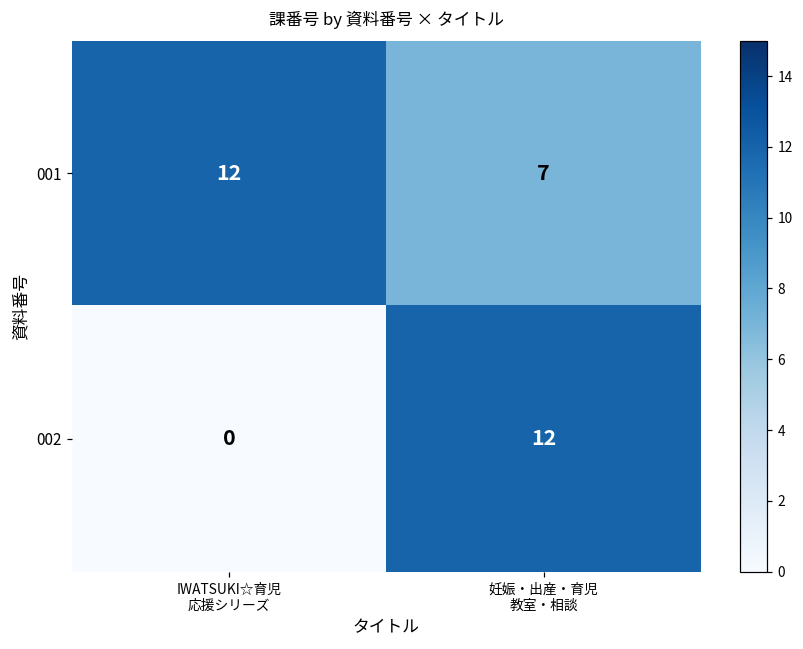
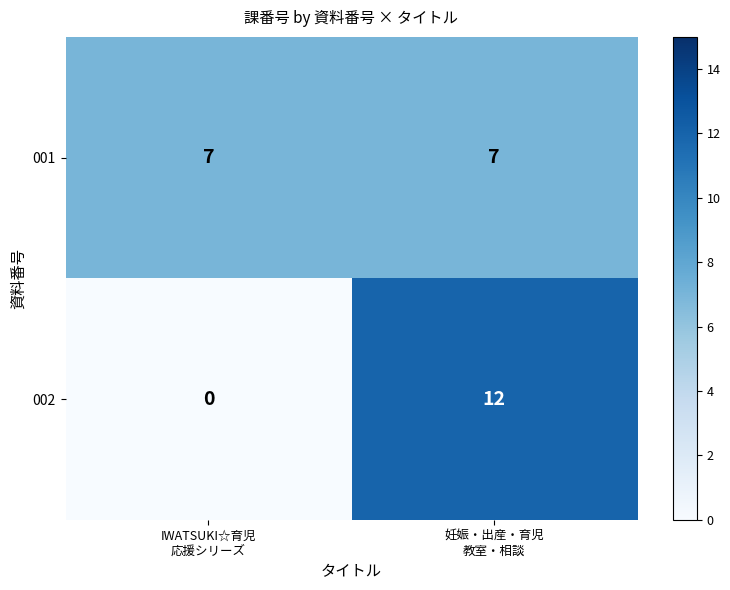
  {
    "001": {
-     "IWATSUKI☆育児 応援シリーズ": 12,
+     "IWATSUKI☆育児 応援シリーズ": 7,
      "妊娠・出産・育児 教室・相談": 7
    },
    "002": {
      "IWATSUKI☆育児 応援シリーズ": 0,
      "妊娠・出産・育児 教室・相談": 12
    }
  }
